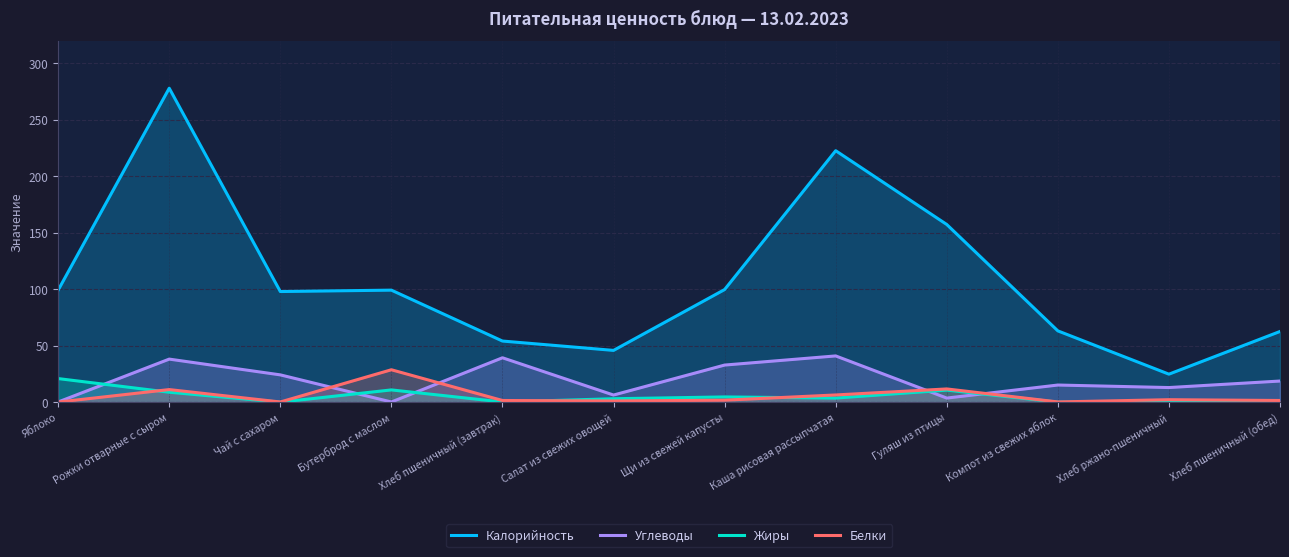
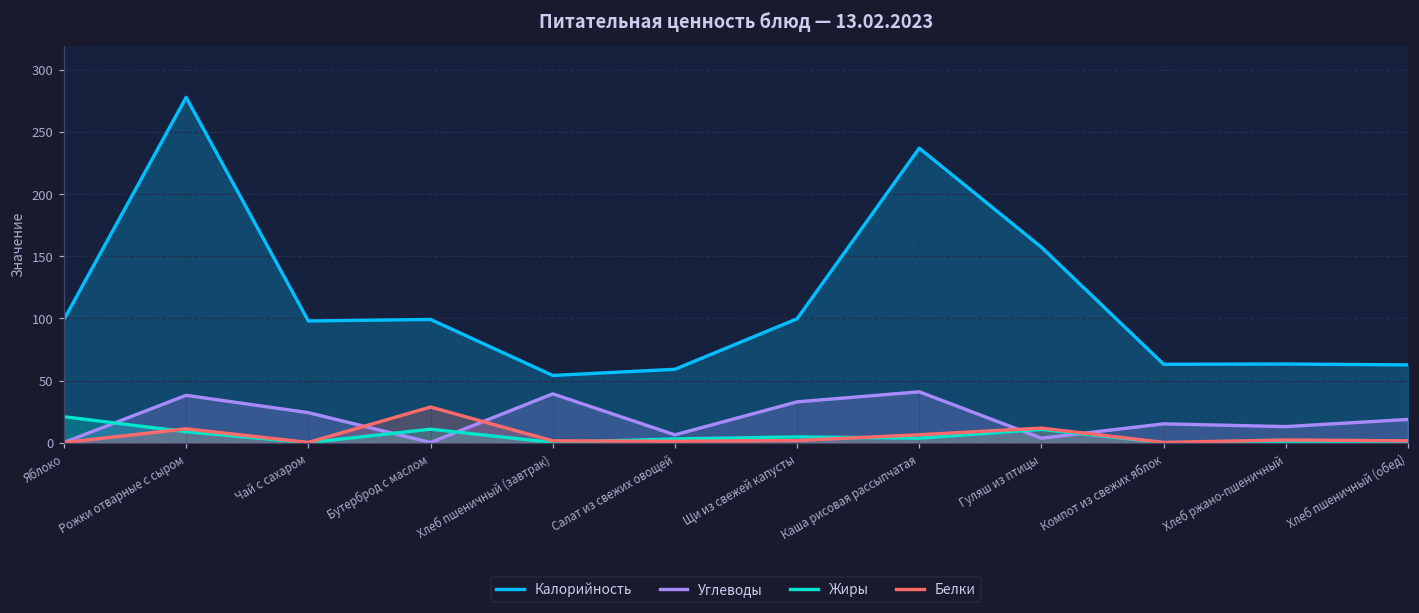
  {
    "Калорийность": {
      "Яблоко": 99,
      "Рожки отварные с сыром": 278,
      "Чай с сахаром": 98,
      "Бутерброд с маслом": 99,
      "Хлеб пшеничный (завтрак)": 54,
-     "Салат из свежих овощей": 46,
+     "Салат из свежих овощей": 59,
      "Щи из свежей капусты": 100,
-     "Каша рисовая рассыпчатая": 222,
+     "Каша рисовая рассыпчатая": 237,
      "Гуляш из птицы": 157,
      "Компот из свежих яблок": 63,
-     "Хлеб ржано-пшеничный": 25,
+     "Хлеб ржано-пшеничный": 63,
      "Хлеб пшеничный (обед)": 63
    },
    "Углеводы": {
      "Рожки отварные с сыром": 38,
      "Чай с сахаром": 24,
      "Бутерброд с маслом": 0,
      "Хлеб пшеничный (завтрак)": 39,
      "Салат из свежих овощей": 6,
      "Щи из свежей капусты": 33,
      "Каша рисовая рассыпчатая": 41,
      "Гуляш из птицы": 4,
      "Компот из свежих яблок": 15,
      "Хлеб ржано-пшеничный": 13,
      "Хлеб пшеничный (обед)": 19
    },
    "Жиры": {
      "Яблоко": 21,
      "Рожки отварные с сыром": 9,
      "Бутерброд с маслом": 11,
      "Щи из свежей капусты": 5,
      "Каша рисовая рассыпчатая": 4
    },
    "Белки": {
      "Рожки отварные с сыром": 11,
      "Бутерброд с маслом": 29,
      "Щи из свежей капусты": 2,
      "Каша рисовая рассыпчатая": 6
    }
  }
